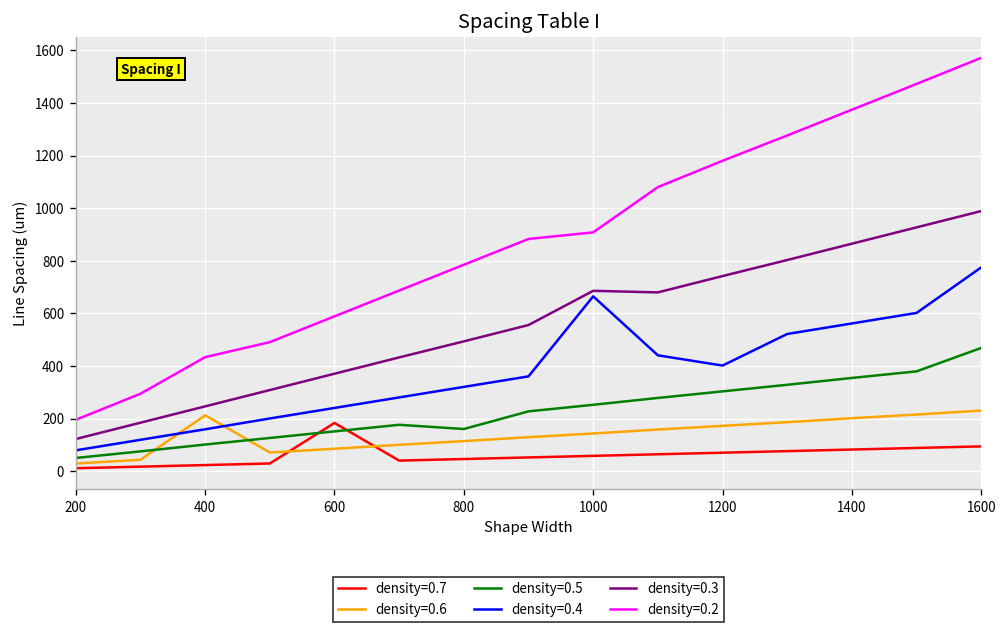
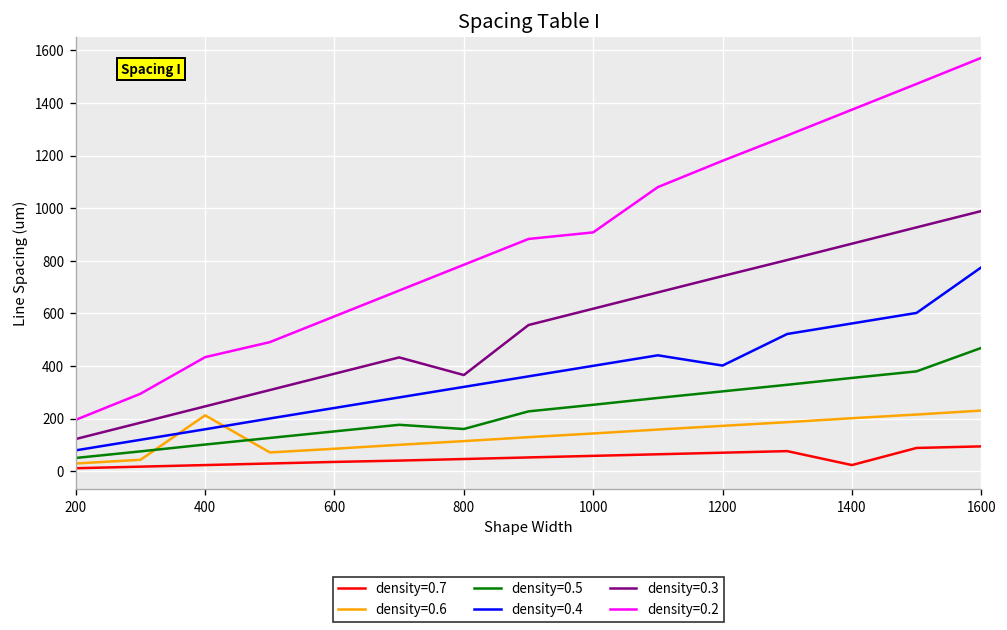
  {
    "density=0.7": {
      "200": 10,
      "400": 20,
-     "600": 180,
+     "600": 40,
      "800": 50,
      "1000": 60,
      "1200": 70,
-     "1400": 80,
+     "1400": 20,
      "1600": 100
    },
    "density=0.6": {
      "200": 30,
      "400": 210,
      "600": 90,
      "800": 120,
      "1000": 140,
      "1200": 170,
      "1400": 200,
      "1600": 230
    },
    "density=0.5": {
      "200": 50,
      "400": 100,
      "600": 150,
      "800": 160,
      "1000": 250,
      "1200": 300,
      "1400": 360,
      "1600": 470
    },
    "density=0.4": {
      "200": 80,
      "400": 160,
      "600": 240,
      "800": 320,
-     "1000": 670,
+     "1000": 400,
      "1200": 400,
      "1400": 560,
      "1600": 780
    },
    "density=0.3": {
      "200": 120,
      "400": 250,
      "600": 370,
-     "800": 490,
-     "1000": 690,
+     "800": 370,
+     "1000": 620,
      "1200": 740,
      "1400": 870,
      "1600": 990
    },
    "density=0.2": {
      "200": 200,
      "400": 430,
      "600": 590,
      "800": 790,
      "1000": 910,
      "1200": 1180,
      "1400": 1370,
      "1600": 1570
    }
  }
